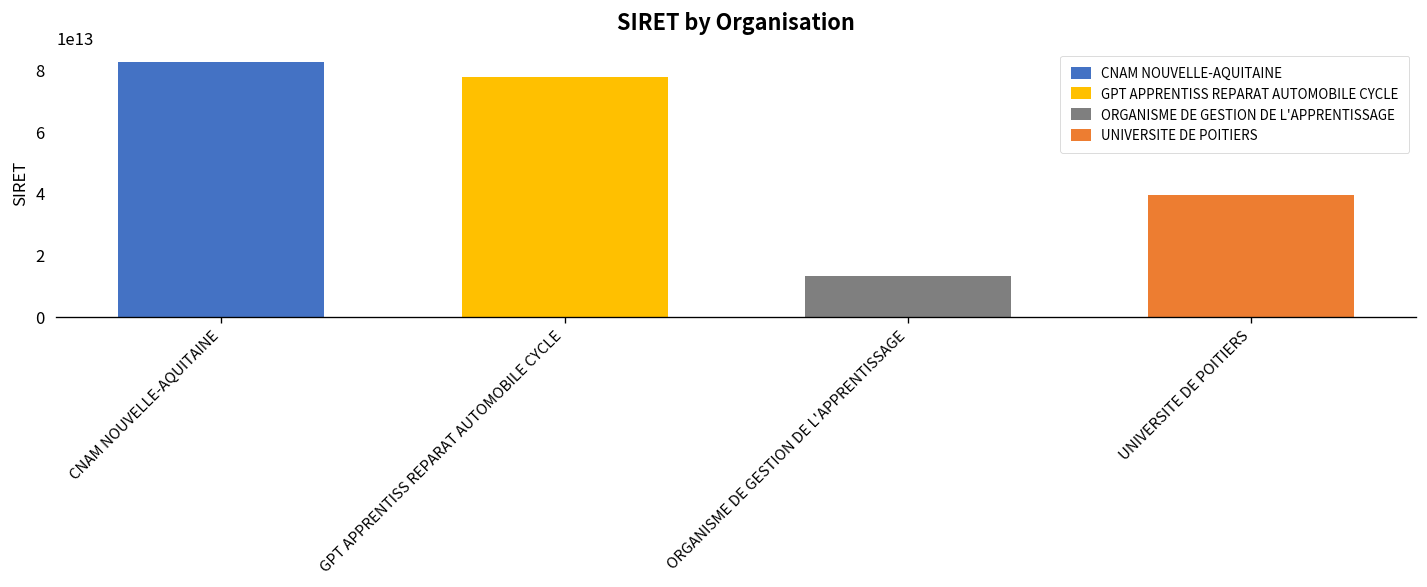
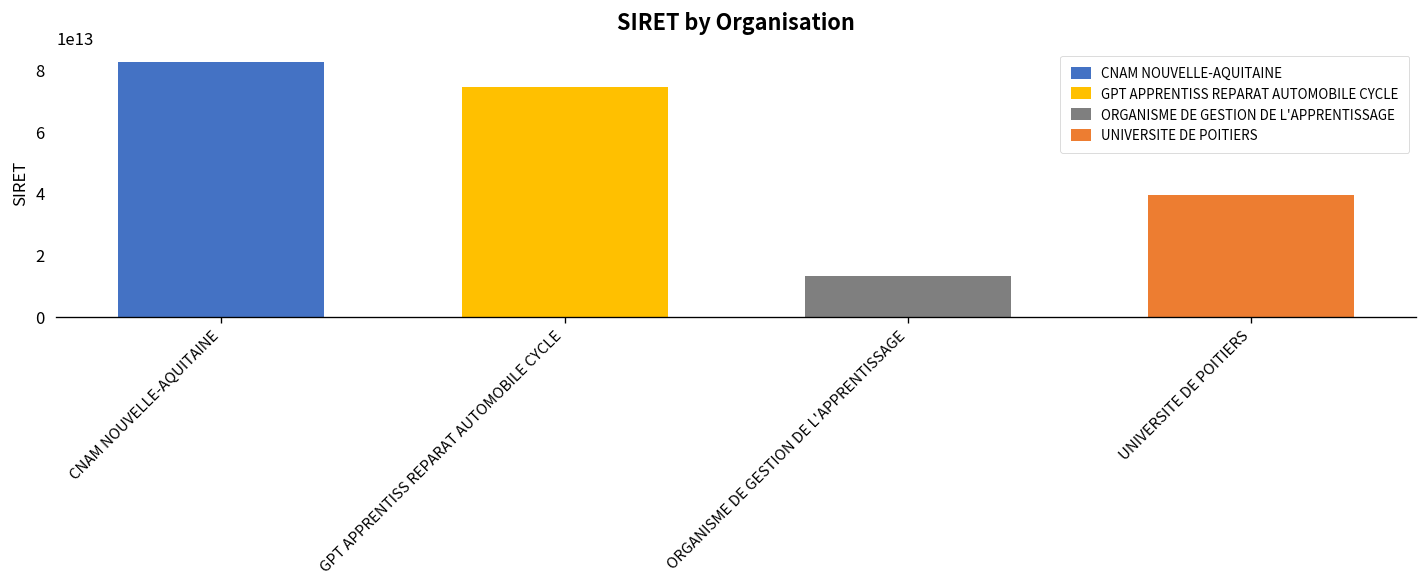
  {
    "CNAM NOUVELLE-AQUITAINE": 82000000000000,
-   "GPT APPRENTISS REPARAT AUTOMOBILE CYCLE": 78000000000000,
+   "GPT APPRENTISS REPARAT AUTOMOBILE CYCLE": 74000000000000,
    "ORGANISME DE GESTION DE L'APPRENTISSAGE": 13000000000000,
    "UNIVERSITE DE POITIERS": 39000000000000
  }
